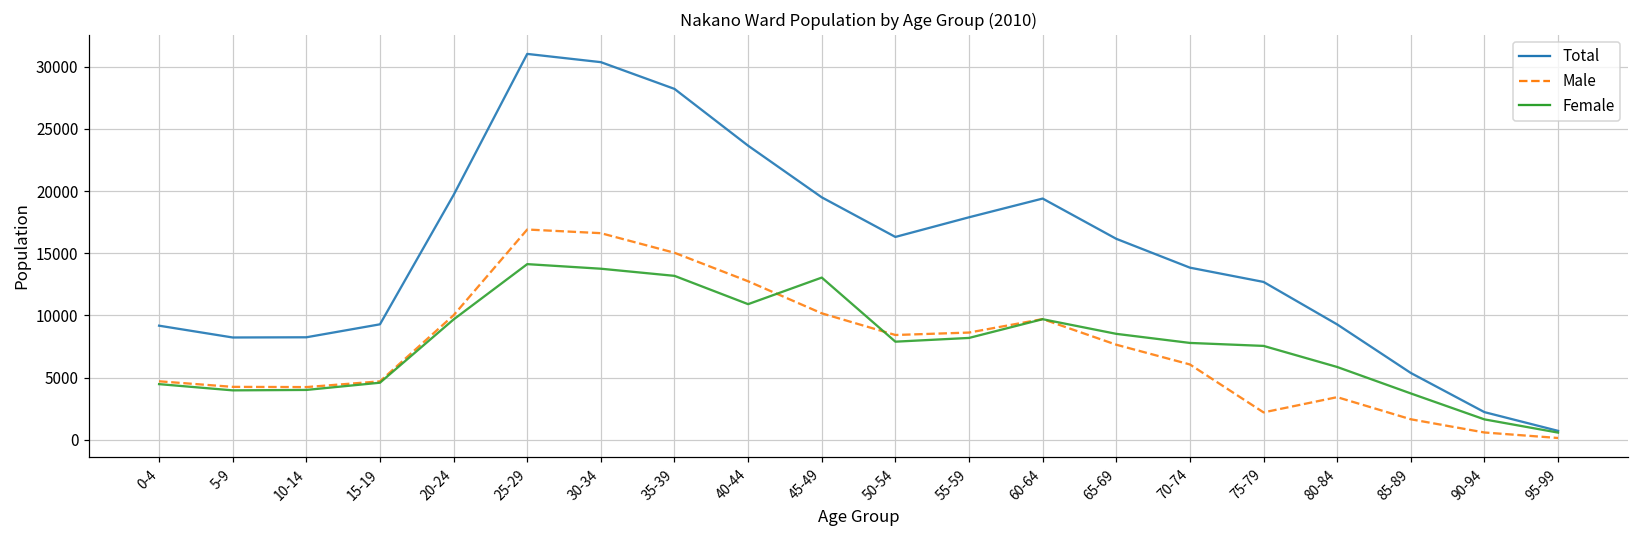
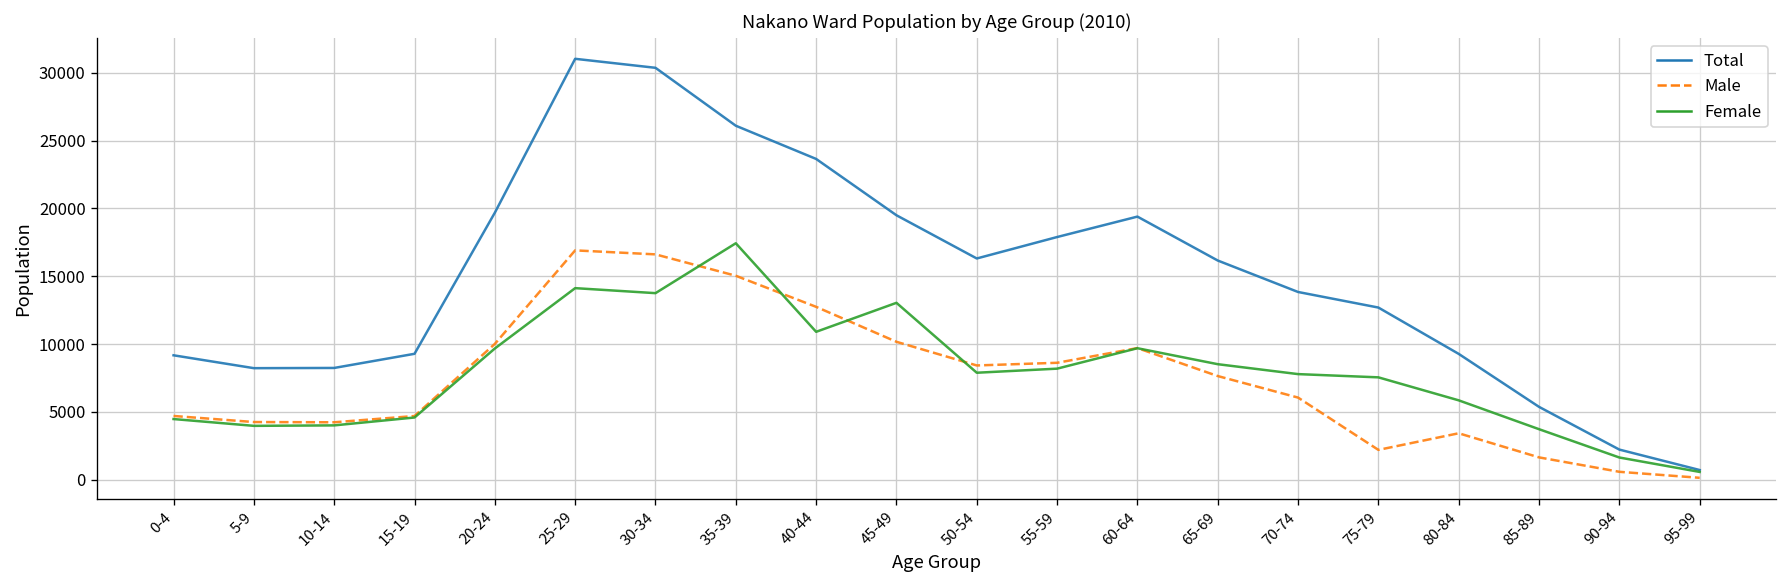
  {
    "Total": {
      "0-4": 9200,
      "5-9": 8200,
      "10-14": 8200,
      "15-19": 9300,
      "20-24": 19700,
      "25-29": 31000,
      "30-34": 30400,
-     "35-39": 28200,
+     "35-39": 26100,
      "40-44": 23600,
      "45-49": 19500,
      "50-54": 16300,
      "55-59": 17900,
      "60-64": 19400,
      "65-69": 16200,
      "70-74": 13800,
      "75-79": 12700,
      "80-84": 9300,
      "85-89": 5400,
      "90-94": 2200
    },
    "Male": {
      "0-4": 4700,
      "5-9": 4300,
      "10-14": 4200,
      "20-24": 10000,
      "25-29": 16900,
      "30-34": 16600,
      "35-39": 15000,
      "40-44": 12700,
      "45-49": 10200,
      "50-54": 8400,
      "55-59": 8600,
      "65-69": 7600,
      "70-74": 6100,
      "75-79": 2200,
      "80-84": 3400,
      "85-89": 1600,
      "90-94": 600,
      "95-99": 100
    },
    "Female": {
      "0-4": 4500,
      "5-9": 4000,
      "10-14": 4000,
      "20-24": 9700,
      "25-29": 14100,
      "30-34": 13800,
-     "35-39": 13200,
+     "35-39": 17400,
      "40-44": 10900,
      "45-49": 13000,
      "50-54": 7900,
      "55-59": 8200,
      "65-69": 8500,
      "70-74": 7800,
      "75-79": 7500,
      "80-84": 5900,
      "85-89": 3700,
      "90-94": 1600
    }
  }
